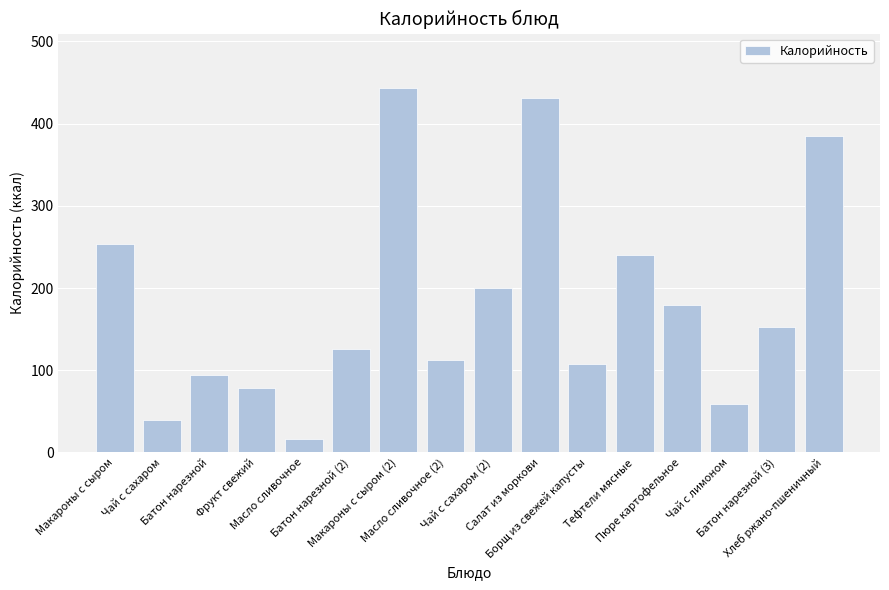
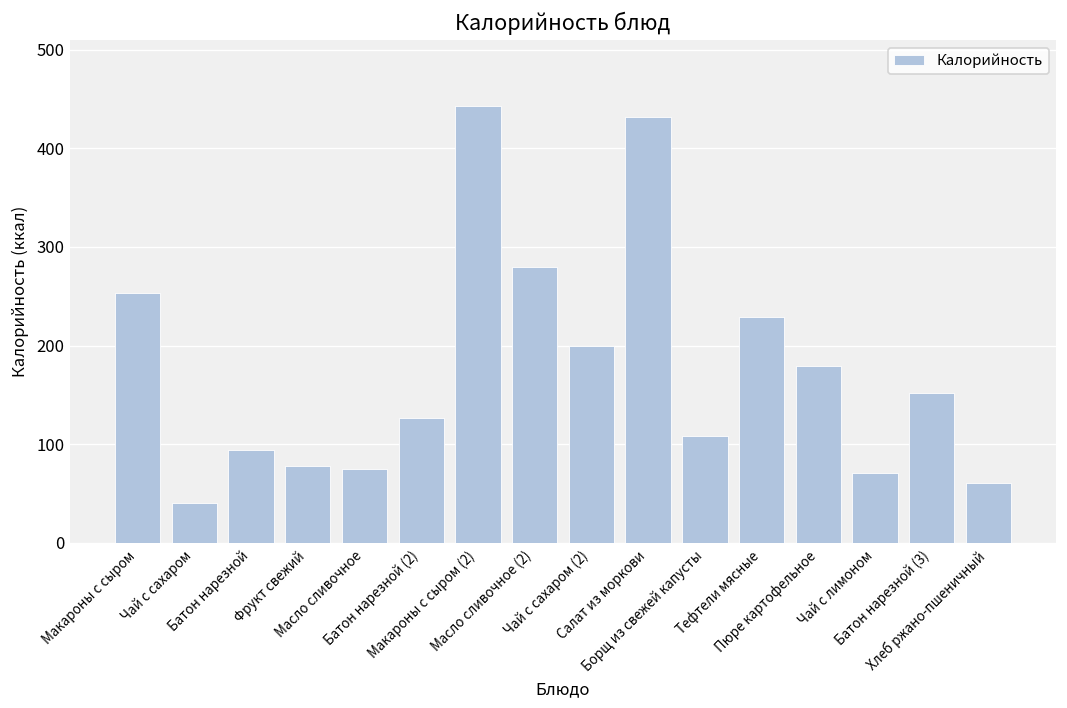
  {
    "Макароны с сыром": 250,
    "Чай с сахаром": 40,
    "Батон нарезной": 90,
    "Фрукт свежий": 80,
-   "Масло сливочное": 20,
+   "Масло сливочное": 80,
    "Батон нарезной (2)": 130,
    "Макароны с сыром (2)": 440,
-   "Масло сливочное (2)": 110,
+   "Масло сливочное (2)": 280,
    "Чай с сахаром (2)": 200,
    "Салат из моркови": 430,
    "Борщ из свежей капусты": 110,
-   "Тефтели мясные": 240,
+   "Тефтели мясные": 230,
    "Пюре картофельное": 180,
-   "Чай с лимоном": 60,
+   "Чай с лимоном": 70,
    "Батон нарезной (3)": 150,
-   "Хлеб ржано-пшеничный": 390
+   "Хлеб ржано-пшеничный": 60
  }
